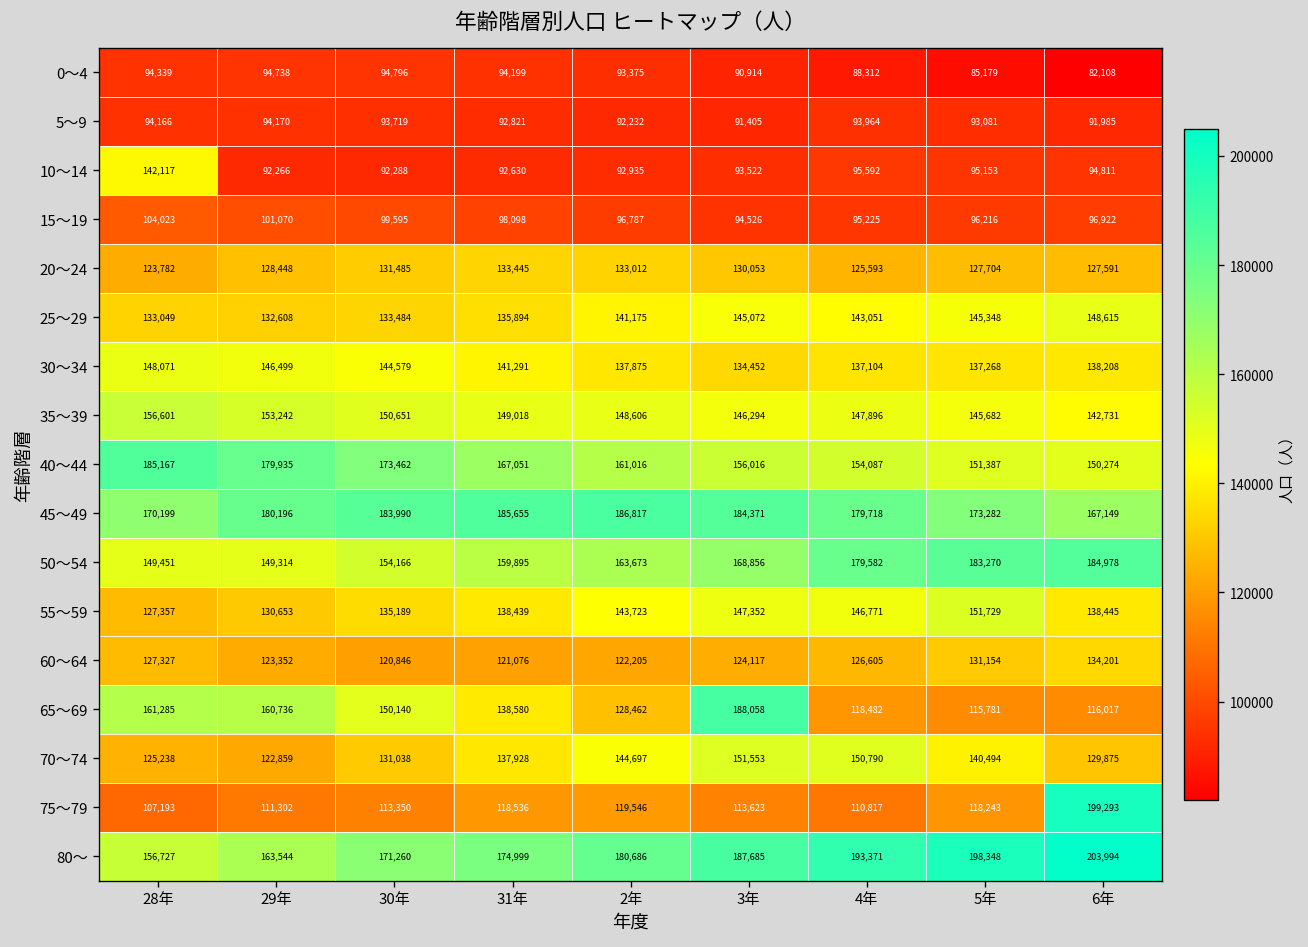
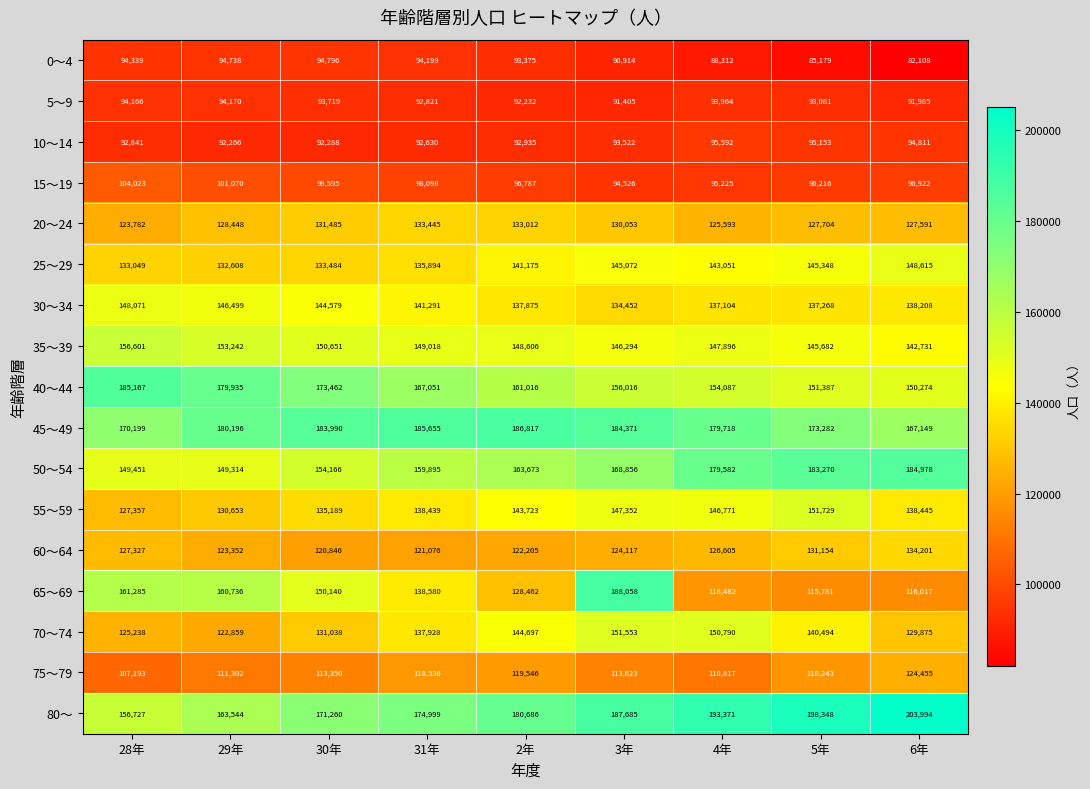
  {
    "0～4": {
      "28年": "94,339",
      "29年": "94,738",
      "30年": "94,796",
      "31年": "94,199",
      "2年": "93,375",
      "3年": "90,914",
      "4年": "88,312",
      "5年": "85,179",
      "6年": "82,108"
    },
    "5～9": {
      "28年": "94,166",
      "29年": "94,170",
      "30年": "93,719",
      "31年": "92,821",
      "2年": "92,232",
      "3年": "91,405",
      "4年": "93,964",
      "5年": "93,081",
      "6年": "91,985"
    },
    "10～14": {
-     "28年": "142,117",
+     "28年": "92,841",
      "29年": "92,266",
      "30年": "92,288",
      "31年": "92,630",
      "2年": "92,935",
      "3年": "93,522",
      "4年": "95,592",
      "5年": "95,153",
      "6年": "94,811"
    },
    "15～19": {
      "28年": "104,023",
      "29年": "101,070",
      "30年": "99,595",
      "31年": "98,098",
      "2年": "96,787",
      "3年": "94,526",
      "4年": "95,225",
      "5年": "96,216",
      "6年": "96,922"
    },
    "20～24": {
      "28年": "123,782",
      "29年": "128,448",
      "30年": "131,485",
      "31年": "133,445",
      "2年": "133,012",
      "3年": "130,053",
      "4年": "125,593",
      "5年": "127,704",
      "6年": "127,591"
    },
    "25～29": {
      "28年": "133,049",
      "29年": "132,608",
      "30年": "133,484",
      "31年": "135,894",
      "2年": "141,175",
      "3年": "145,072",
      "4年": "143,051",
      "5年": "145,348",
      "6年": "148,615"
    },
    "30～34": {
      "28年": "148,071",
      "29年": "146,499",
      "30年": "144,579",
      "31年": "141,291",
      "2年": "137,875",
      "3年": "134,452",
      "4年": "137,104",
      "5年": "137,268",
      "6年": "138,208"
    },
    "35～39": {
      "28年": "156,601",
      "29年": "153,242",
      "30年": "150,651",
      "31年": "149,018",
      "2年": "148,606",
      "3年": "146,294",
      "4年": "147,896",
      "5年": "145,682",
      "6年": "142,731"
    },
    "40～44": {
      "28年": "185,167",
      "29年": "179,935",
      "30年": "173,462",
      "31年": "167,051",
      "2年": "161,016",
      "3年": "156,016",
      "4年": "154,087",
      "5年": "151,387",
      "6年": "150,274"
    },
    "45～49": {
      "28年": "170,199",
      "29年": "180,196",
      "30年": "183,990",
      "31年": "185,655",
      "2年": "186,817",
      "3年": "184,371",
      "4年": "179,718",
      "5年": "173,282",
      "6年": "167,149"
    },
    "50～54": {
      "28年": "149,451",
      "29年": "149,314",
      "30年": "154,166",
      "31年": "159,895",
      "2年": "163,673",
      "3年": "168,856",
      "4年": "179,582",
      "5年": "183,270",
      "6年": "184,978"
    },
    "55～59": {
      "28年": "127,357",
      "29年": "130,653",
      "30年": "135,189",
      "31年": "138,439",
      "2年": "143,723",
      "3年": "147,352",
      "4年": "146,771",
      "5年": "151,729",
      "6年": "138,445"
    },
    "60～64": {
      "28年": "127,327",
      "29年": "123,352",
      "30年": "120,846",
      "31年": "121,076",
      "2年": "122,205",
      "3年": "124,117",
      "4年": "126,605",
      "5年": "131,154",
      "6年": "134,201"
    },
    "65～69": {
      "28年": "161,285",
      "29年": "160,736",
      "30年": "150,140",
      "31年": "138,580",
      "2年": "128,462",
      "3年": "188,058",
      "4年": "118,482",
      "5年": "115,781",
      "6年": "116,017"
    },
    "70～74": {
      "28年": "125,238",
      "29年": "122,859",
      "30年": "131,038",
      "31年": "137,928",
      "2年": "144,697",
      "3年": "151,553",
      "4年": "150,790",
      "5年": "140,494",
      "6年": "129,875"
    },
    "75～79": {
      "28年": "107,193",
      "29年": "111,302",
      "30年": "113,350",
      "31年": "118,536",
      "2年": "119,546",
      "3年": "113,623",
      "4年": "110,817",
      "5年": "118,243",
-     "6年": "199,293"
+     "6年": "124,455"
    },
    "80～": {
      "28年": "156,727",
      "29年": "163,544",
      "30年": "171,260",
      "31年": "174,999",
      "2年": "180,686",
      "3年": "187,685",
      "4年": "193,371",
      "5年": "198,348",
      "6年": "203,994"
    }
  }
